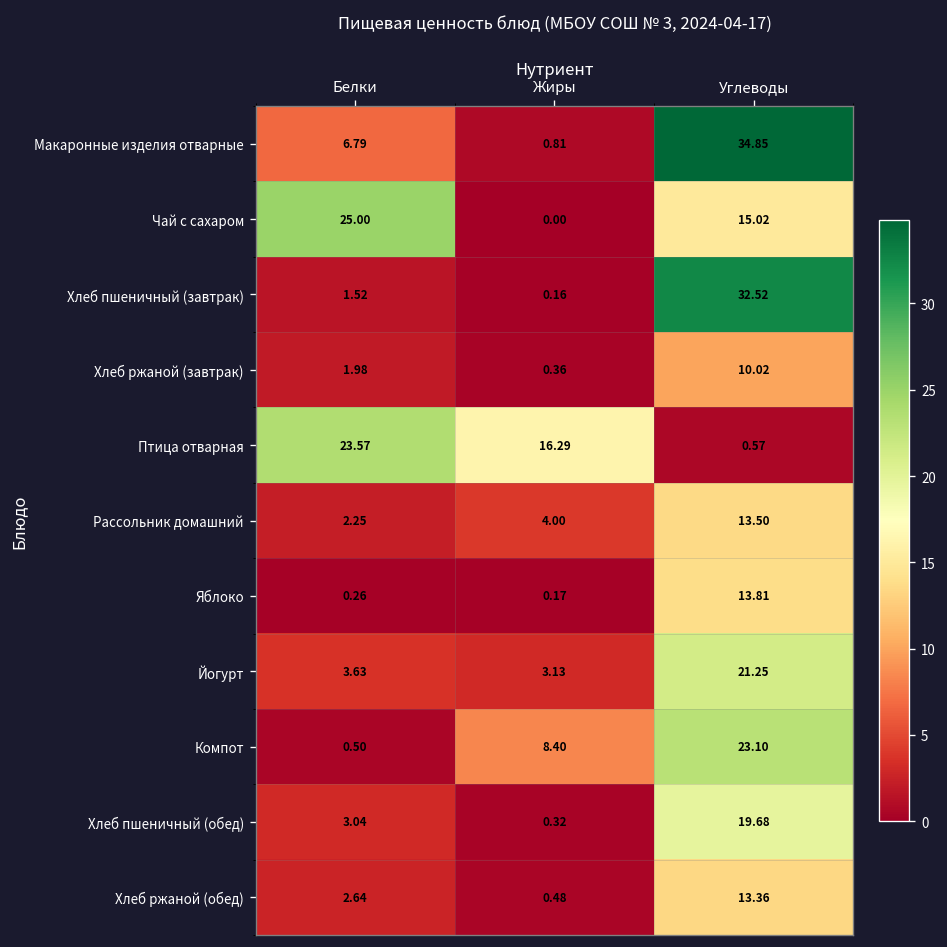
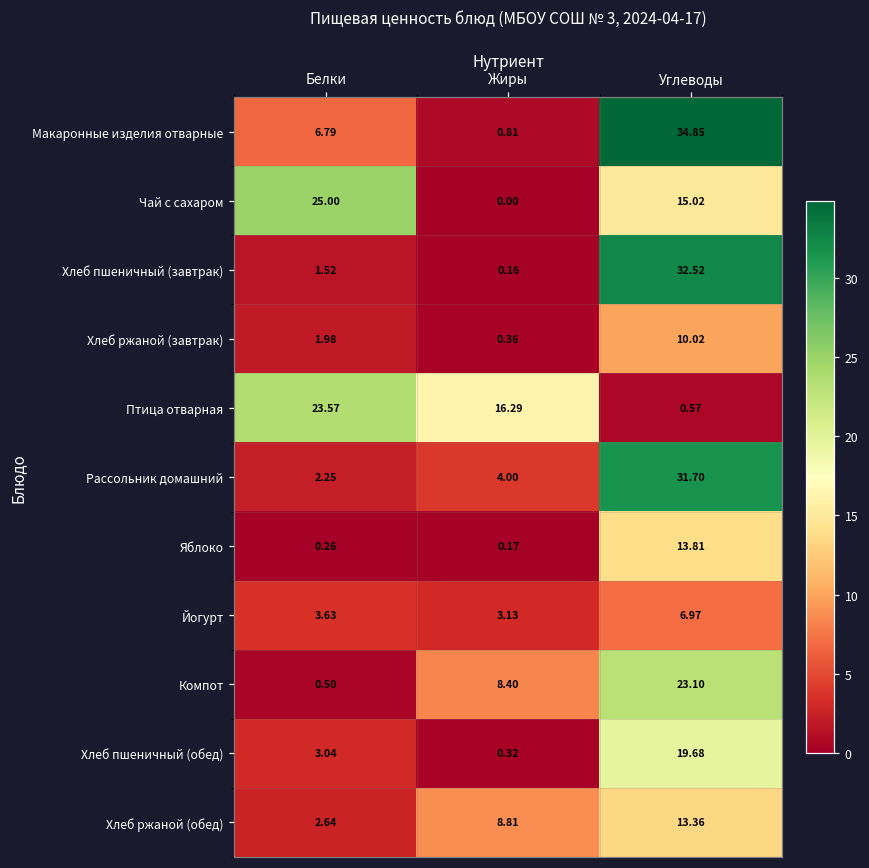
  {
    "Макаронные изделия отварные": {
      "Белки": 6.79,
      "Жиры": 0.81,
      "Углеводы": 34.85
    },
    "Чай с сахаром": {
      "Белки": 25.00,
      "Жиры": 0.00,
      "Углеводы": 15.02
    },
    "Хлеб пшеничный (завтрак)": {
      "Белки": 1.52,
      "Жиры": 0.16,
      "Углеводы": 32.52
    },
    "Хлеб ржаной (завтрак)": {
      "Белки": 1.98,
      "Жиры": 0.36,
      "Углеводы": 10.02
    },
    "Птица отварная": {
      "Белки": 23.57,
      "Жиры": 16.29,
      "Углеводы": 0.57
    },
    "Рассольник домашний": {
      "Белки": 2.25,
      "Жиры": 4.00,
-     "Углеводы": 13.50
+     "Углеводы": 31.70
    },
    "Яблоко": {
      "Белки": 0.26,
      "Жиры": 0.17,
      "Углеводы": 13.81
    },
    "Йогурт": {
      "Белки": 3.63,
      "Жиры": 3.13,
-     "Углеводы": 21.25
+     "Углеводы": 6.97
    },
    "Компот": {
      "Белки": 0.50,
      "Жиры": 8.40,
      "Углеводы": 23.10
    },
    "Хлеб пшеничный (обед)": {
      "Белки": 3.04,
      "Жиры": 0.32,
      "Углеводы": 19.68
    },
    "Хлеб ржаной (обед)": {
      "Белки": 2.64,
-     "Жиры": 0.48,
+     "Жиры": 8.81,
      "Углеводы": 13.36
    }
  }
